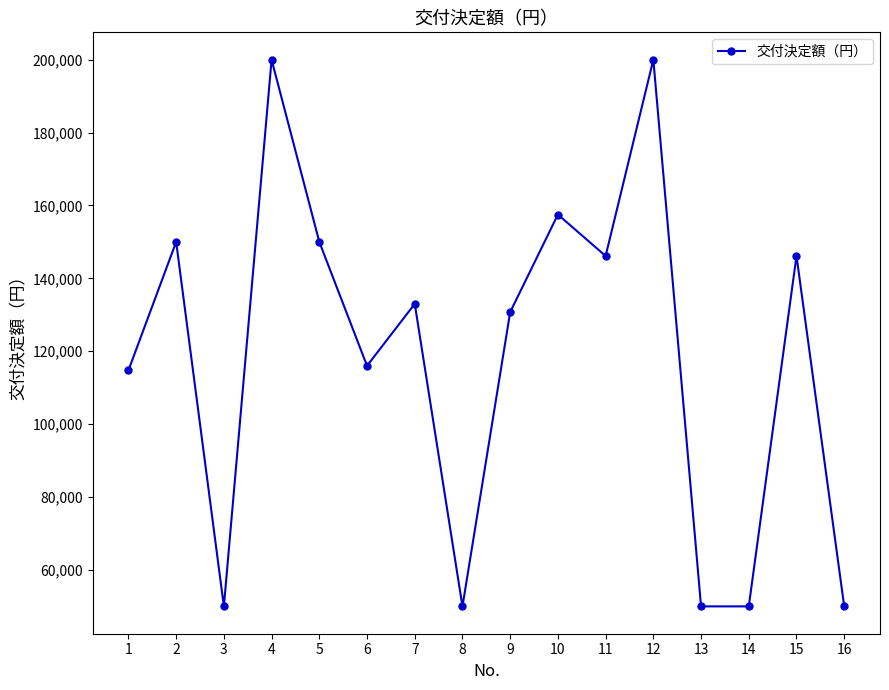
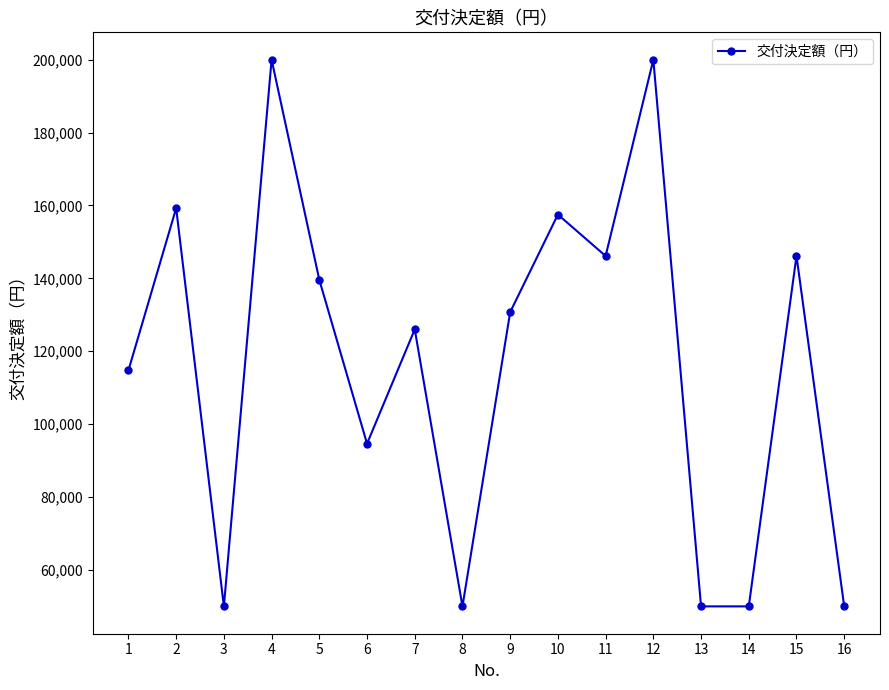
  {
    "1": "115,000",
-   "2": "150,000",
+   "2": "159,000",
    "3": "50,000",
    "4": "200,000",
-   "5": "150,000",
-   "6": "116,000",
-   "7": "133,000",
+   "5": "140,000",
+   "6": "95,000",
+   "7": "126,000",
    "8": "50,000",
    "9": "131,000",
    "10": "158,000",
    "11": "146,000",
    "12": "200,000",
    "13": "50,000",
    "14": "50,000",
    "15": "146,000",
    "16": "50,000"
  }
